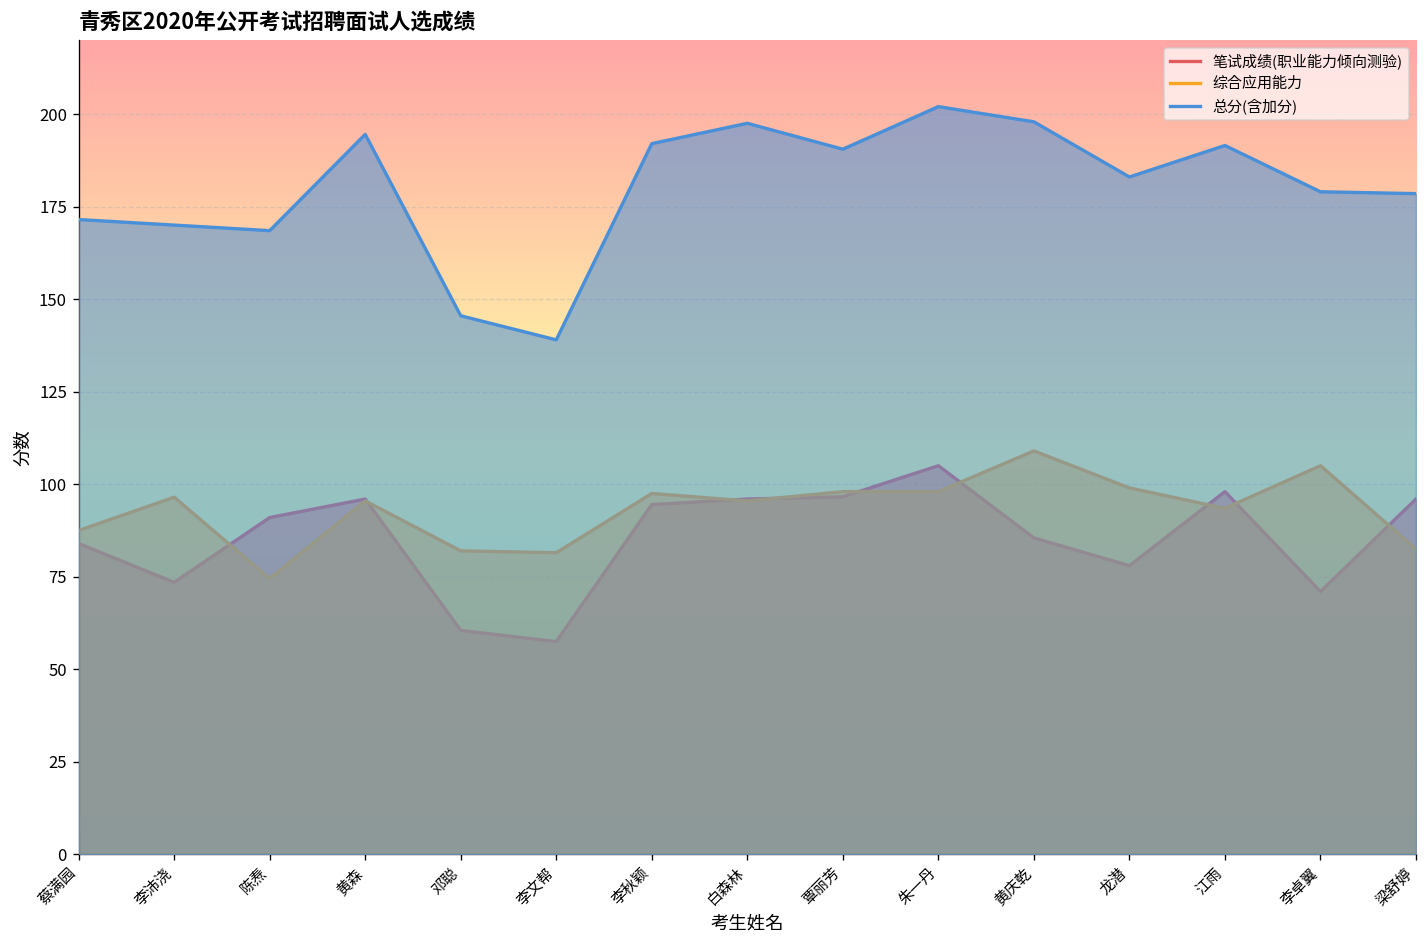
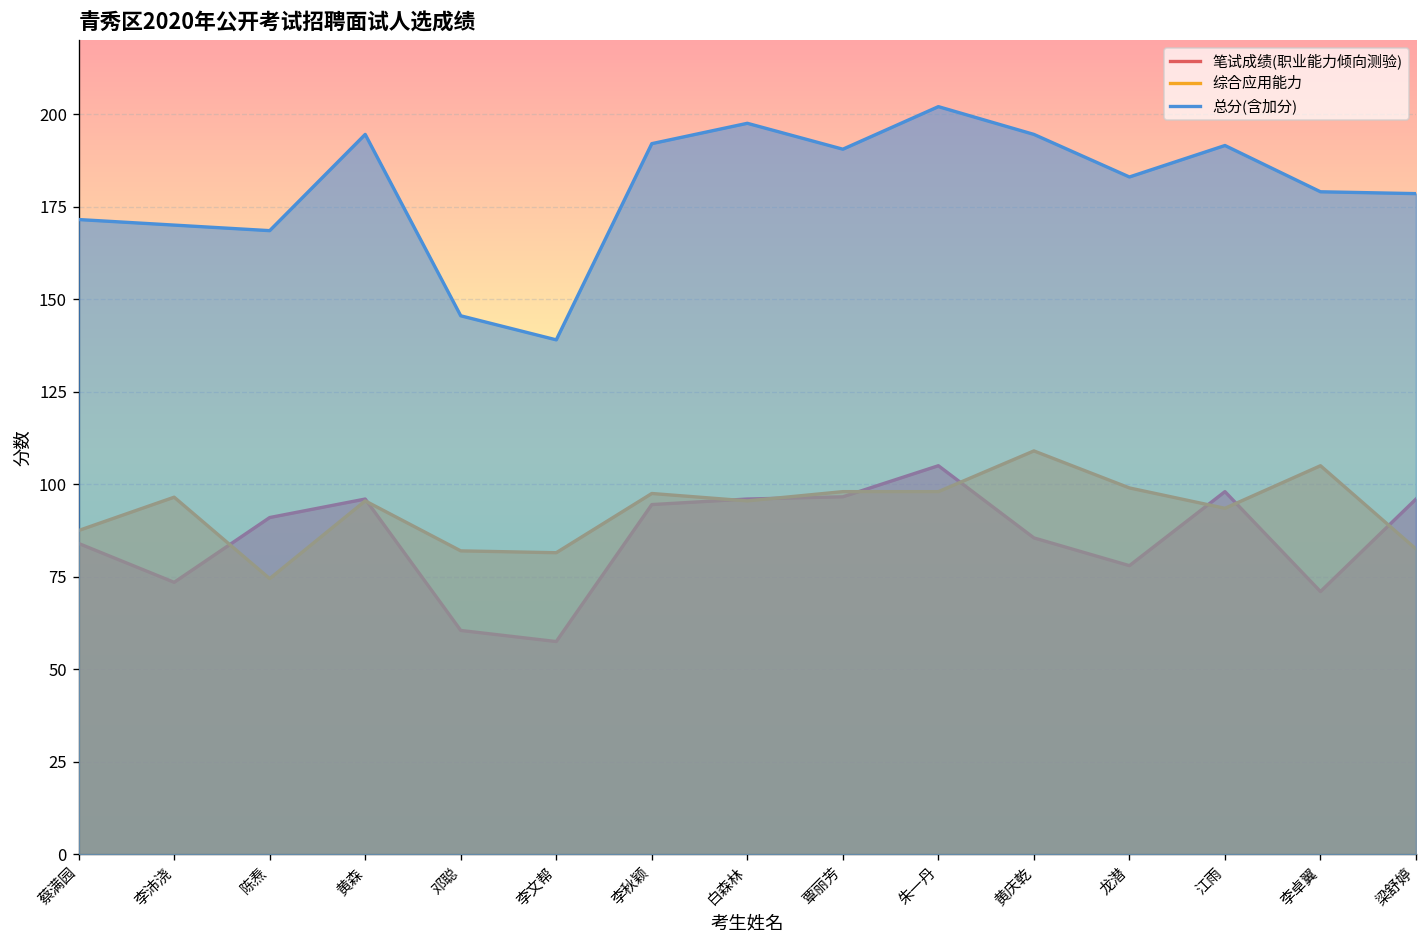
  {
    "笔试成绩(职业能力倾向测验)": {
      "蔡满园": 84,
      "李沛浇": 74,
      "陈焘": 91,
      "邓聪": 61,
      "李文帮": 58,
      "李秋颖": 95,
      "覃丽芳": 97,
      "朱一丹": 105,
      "黄庆乾": 86,
      "龙潜": 78,
      "江雨": 98,
      "李卓翼": 71,
      "梁舒婷": 96
    },
    "综合应用能力": {
      "蔡满园": 88,
      "李沛浇": 97,
      "陈焘": 75,
      "邓聪": 82,
      "李文帮": 82,
      "李秋颖": 98,
      "覃丽芳": 98,
      "朱一丹": 98,
      "黄庆乾": 109,
      "龙潜": 99,
      "江雨": 94,
      "李卓翼": 105,
      "梁舒婷": 83
    },
    "总分(含加分)": {
      "蔡满园": 172,
      "李沛浇": 170,
      "陈焘": 169,
      "黄森": 195,
      "邓聪": 146,
      "李文帮": 139,
      "李秋颖": 192,
      "白森林": 198,
      "覃丽芳": 191,
      "朱一丹": 202,
-     "黄庆乾": 198,
+     "黄庆乾": 195,
      "龙潜": 183,
      "江雨": 192,
      "李卓翼": 179,
      "梁舒婷": 179
    }
  }
